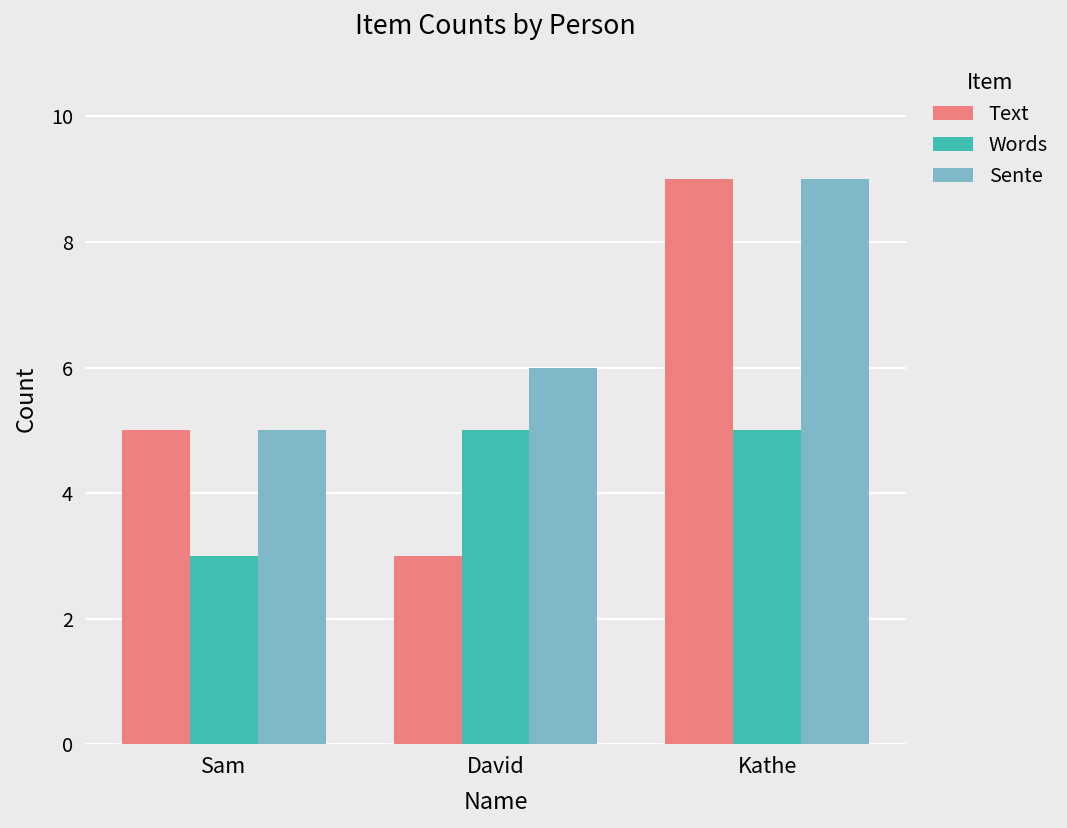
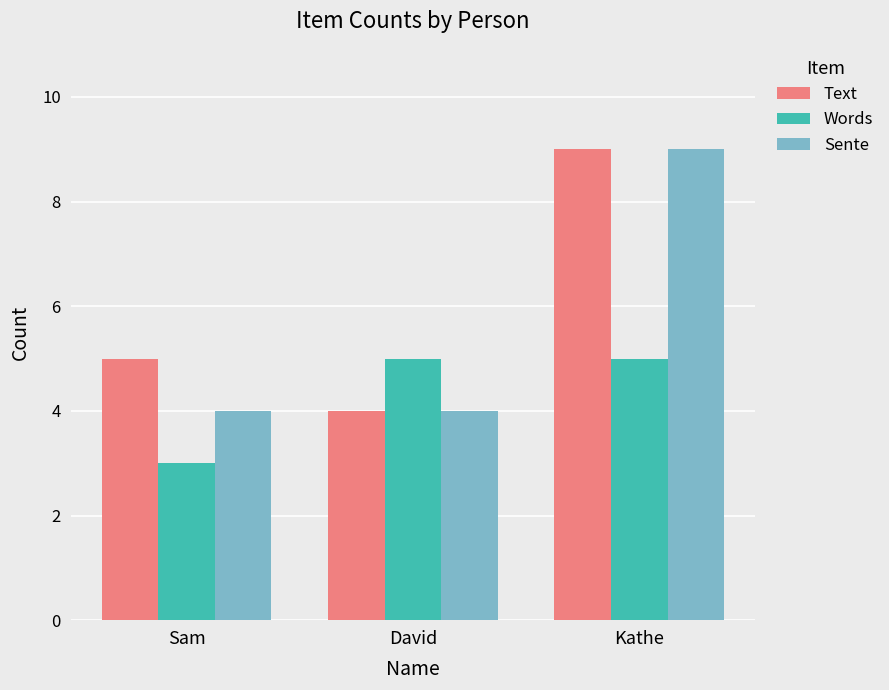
  {
    "Text": {
      "Sam": 5,
-     "David": 3,
+     "David": 4,
      "Kathe": 9
    },
    "Words": {
      "Sam": 3,
      "David": 5,
      "Kathe": 5
    },
    "Sente": {
-     "Sam": 5,
-     "David": 6,
+     "Sam": 4,
+     "David": 4,
      "Kathe": 9
    }
  }
